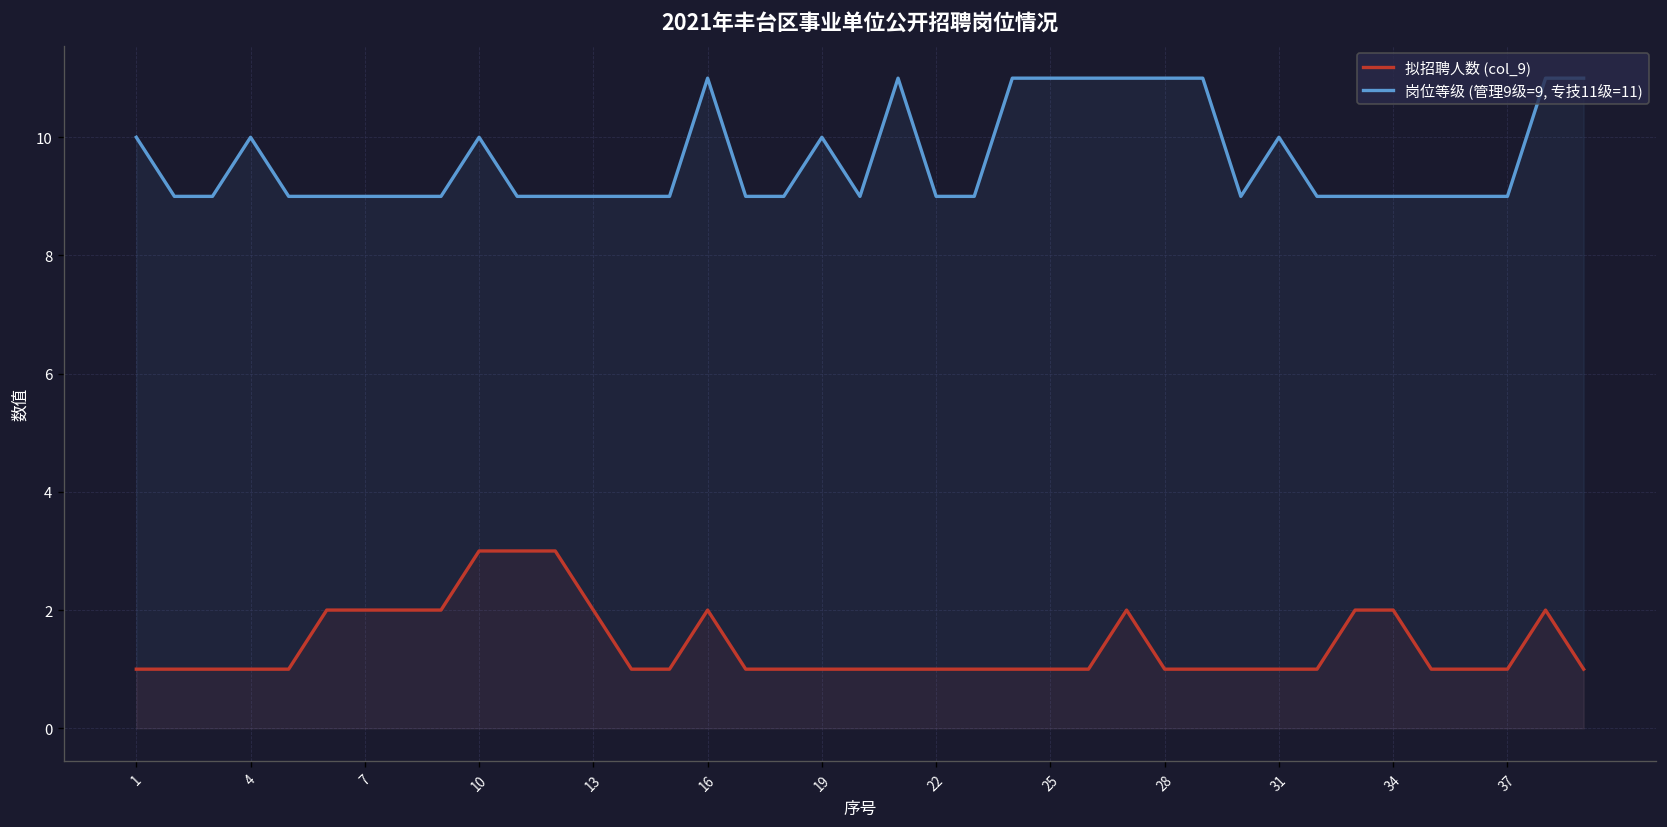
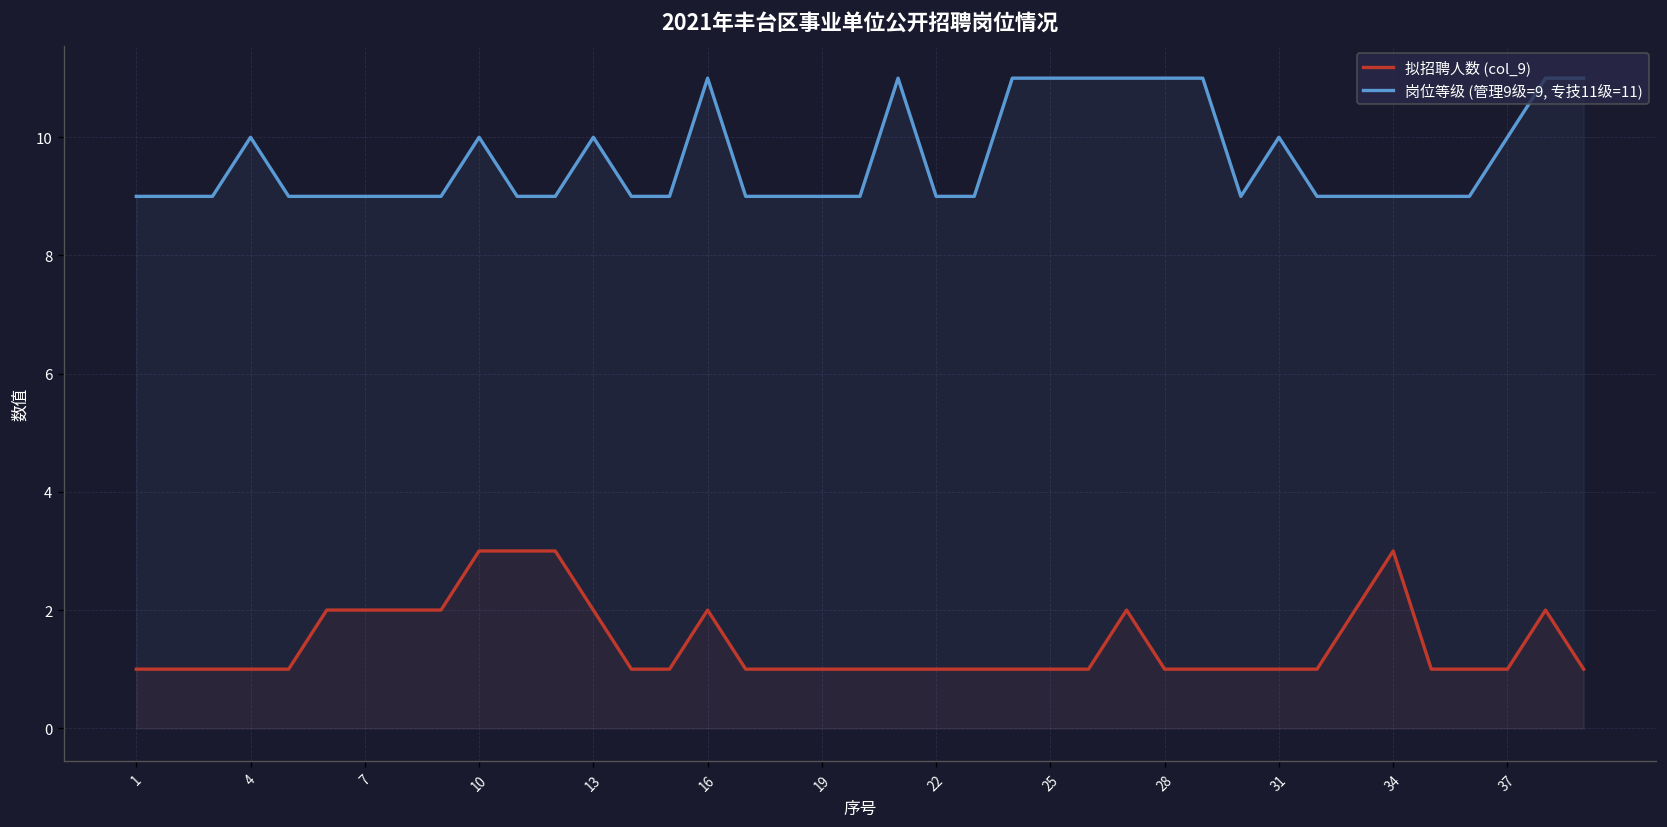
  {
    "拟招聘人数 (col_9)": {
      "1": 1,
      "4": 1,
      "7": 2,
      "10": 3,
      "13": 2,
      "16": 2,
      "19": 1,
      "22": 1,
      "25": 1,
      "28": 1,
      "31": 1,
-     "34": 2,
+     "34": 3,
      "37": 1
    },
    "岗位等级 (管理9级=9, 专技11级=11)": {
-     "1": 10,
+     "1": 9,
      "4": 10,
      "7": 9,
      "10": 10,
-     "13": 9,
+     "13": 10,
      "16": 11,
-     "19": 10,
+     "19": 9,
      "22": 9,
      "25": 11,
      "28": 11,
      "31": 10,
      "34": 9,
-     "37": 9
+     "37": 10
    }
  }
